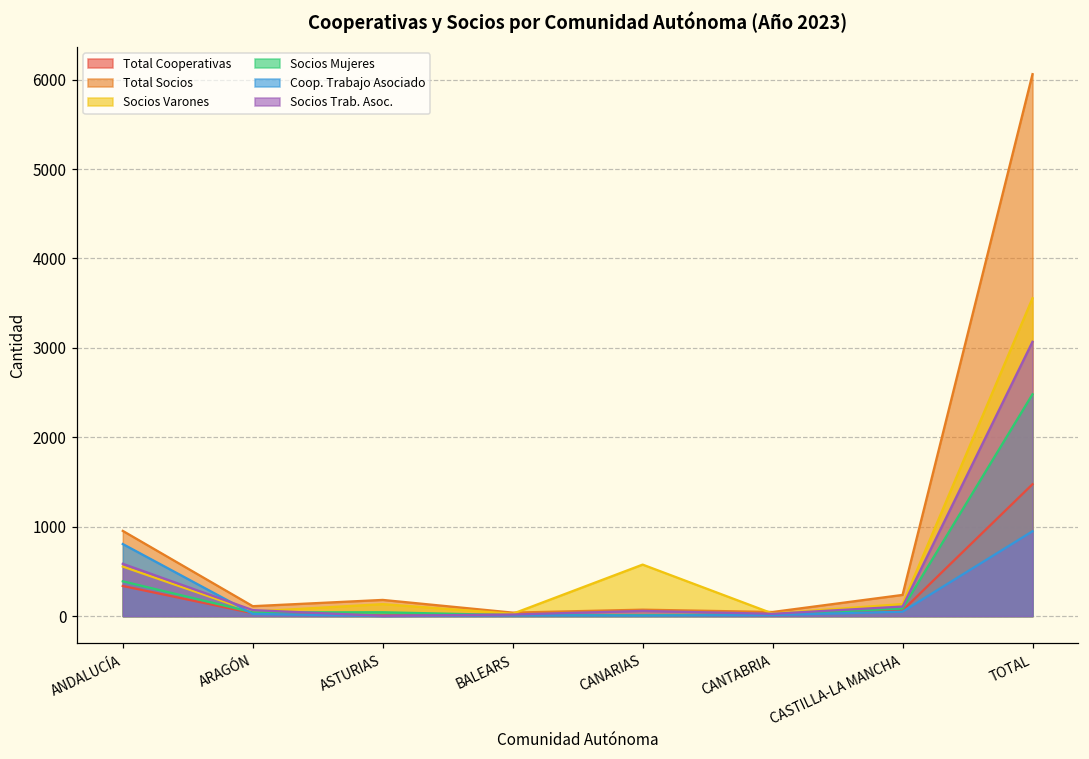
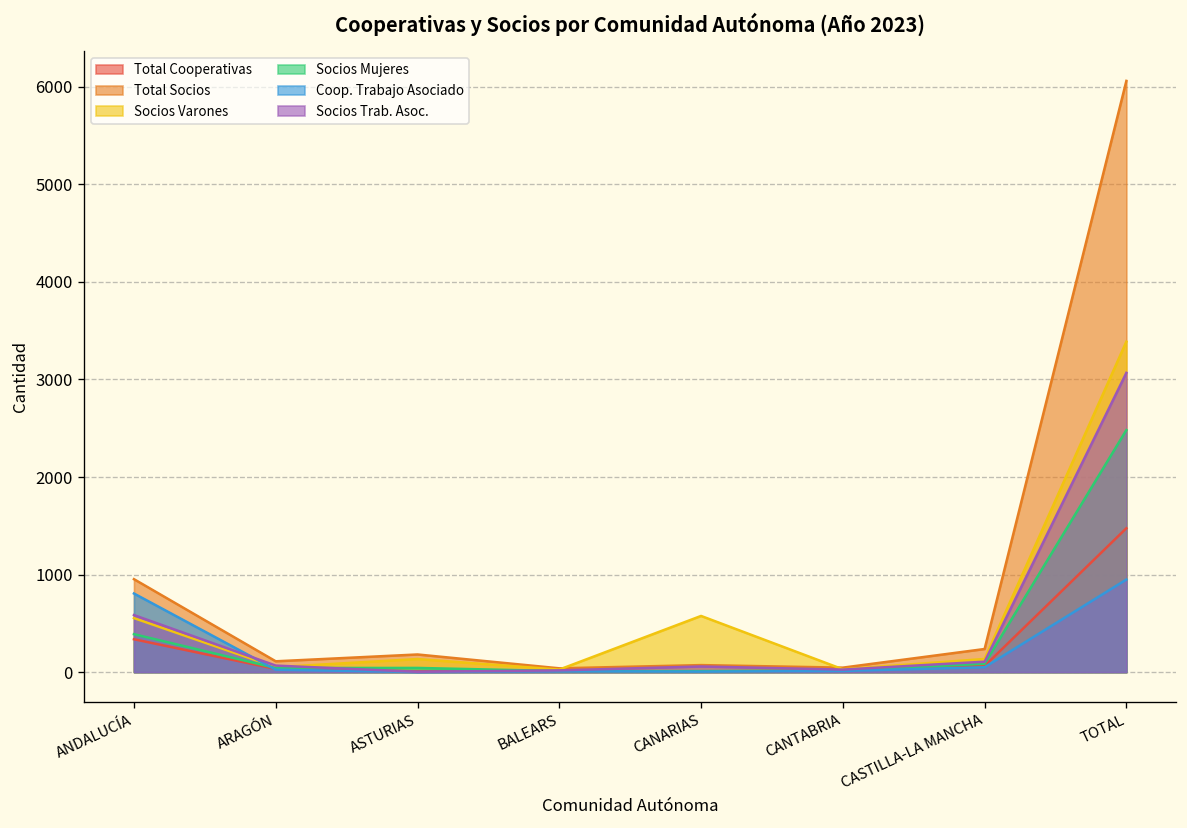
  {
    "Socios Varones": {
      "ASTURIAS": 100,
      "CANARIAS": 600,
-     "TOTAL": 3600
+     "TOTAL": 3400
    },
    "Socios Mujeres": {
      "ANDALUCÍA": 400,
      "ASTURIAS": 0,
      "TOTAL": 2500
    },
    "Coop. Trabajo Asociado": {
      "ANDALUCÍA": 800,
      "TOTAL": 900
    },
    "Socios Trab. Asoc.": {
      "TOTAL": 3100
    }
  }
